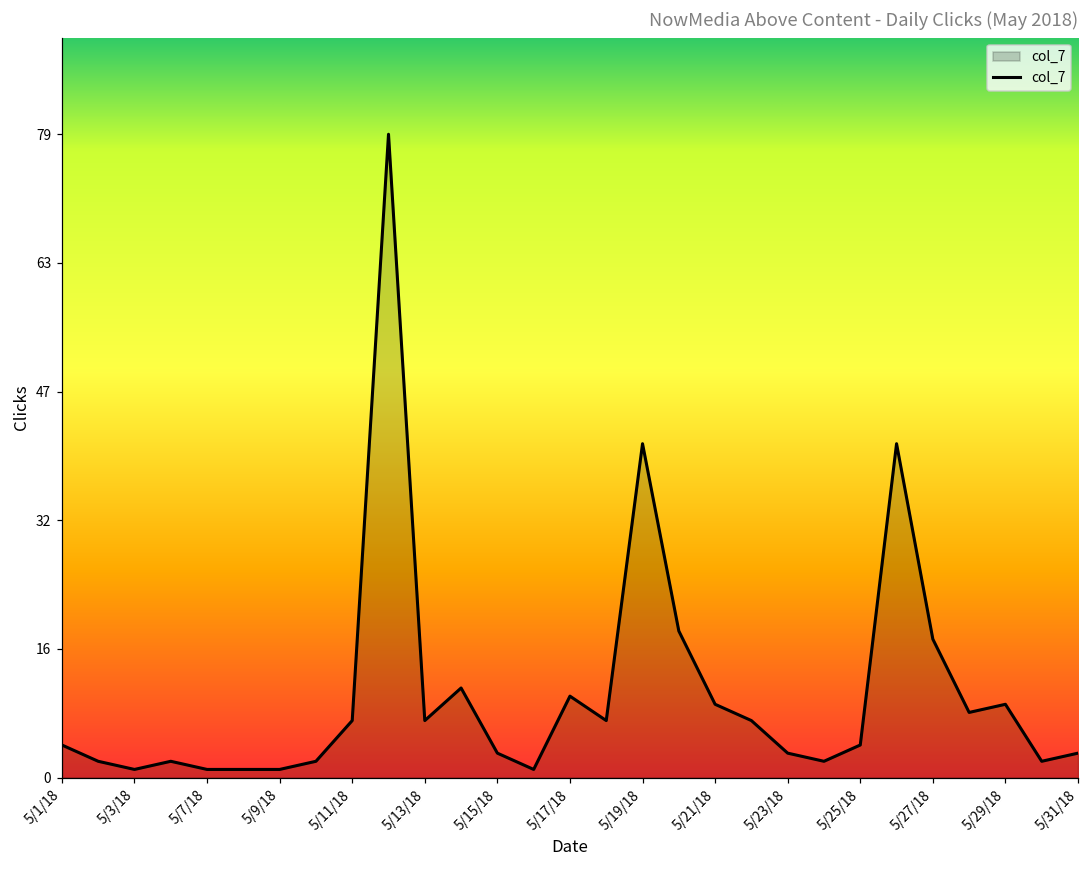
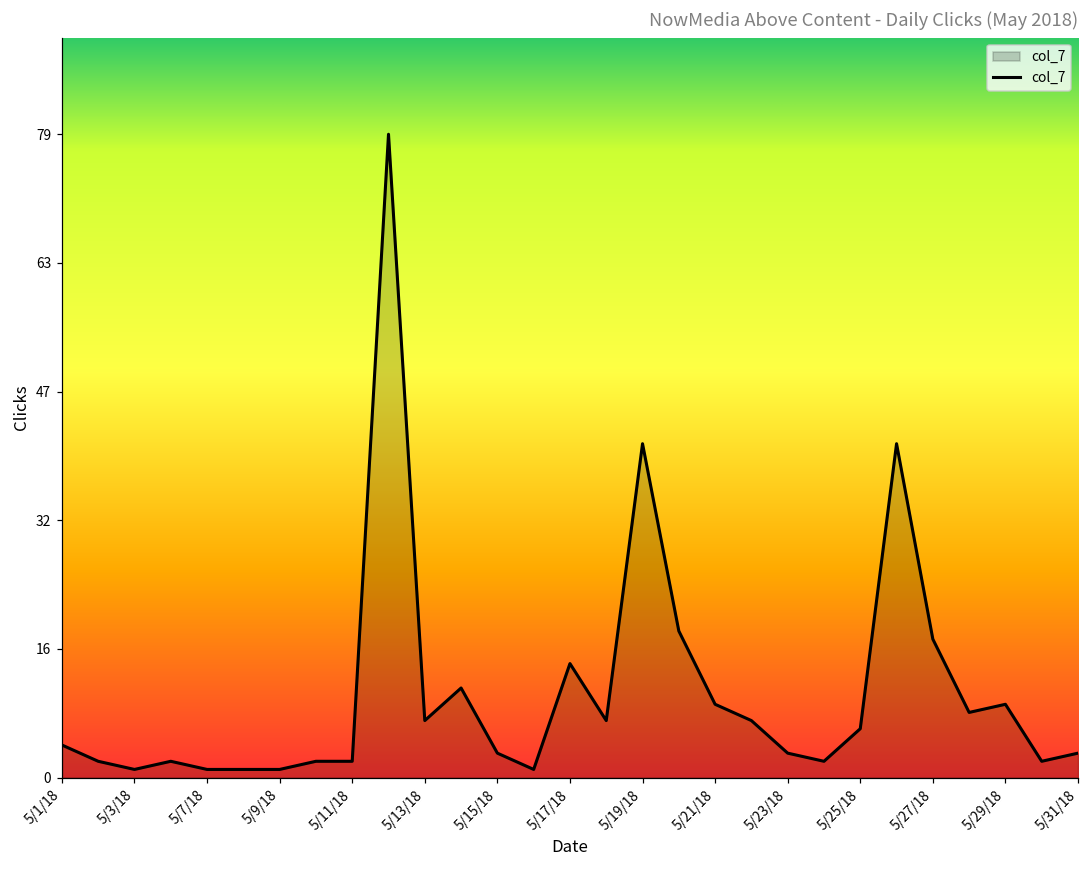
  {
    "5/1/18": 4,
    "5/3/18": 1,
    "5/7/18": 1,
    "5/9/18": 1,
-   "5/11/18": 7,
+   "5/11/18": 2,
    "5/13/18": 7,
    "5/15/18": 3,
-   "5/17/18": 10,
+   "5/17/18": 14,
    "5/19/18": 41,
    "5/21/18": 9,
    "5/23/18": 3,
-   "5/25/18": 4,
+   "5/25/18": 6,
    "5/27/18": 17,
    "5/29/18": 9,
    "5/31/18": 3
  }
